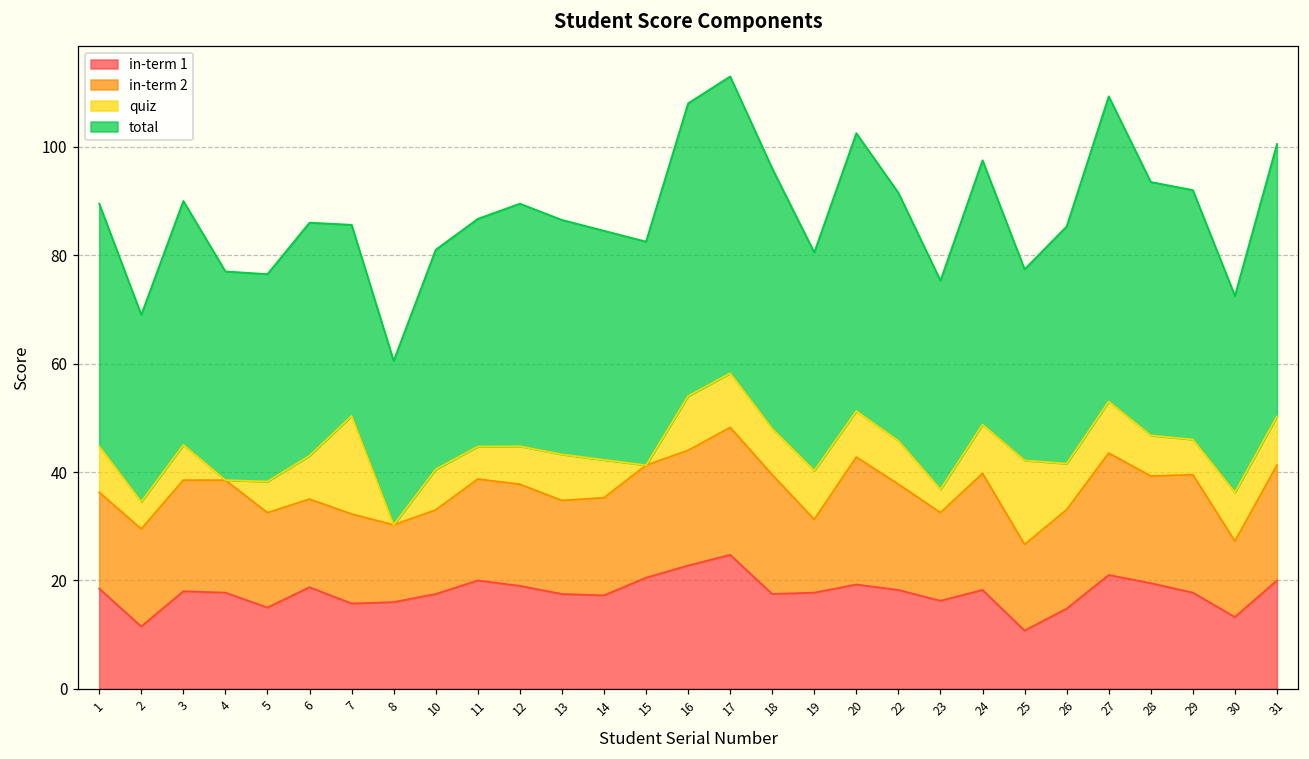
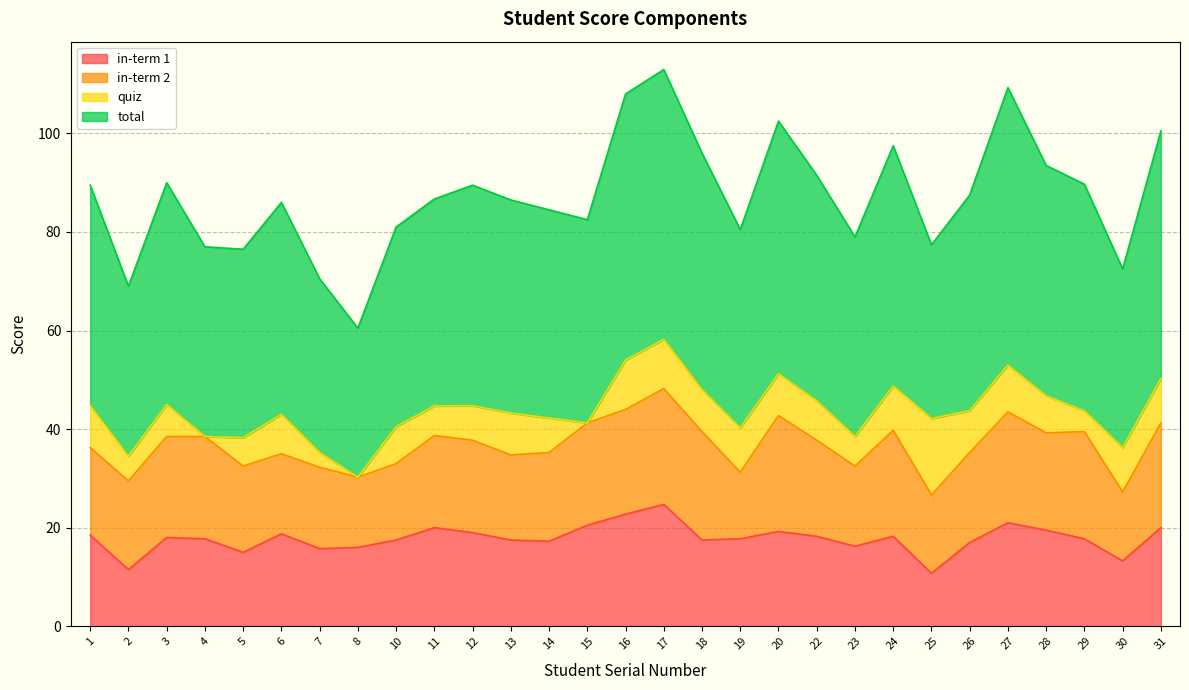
  {
    "in-term 1": {
      "1": 19,
      "2": 12,
      "3": 18,
      "4": 18,
      "5": 15,
      "6": 19,
      "7": 16,
      "8": 16,
      "10": 18,
      "11": 20,
      "12": 19,
      "13": 18,
      "14": 17,
      "15": 21,
      "16": 23,
      "17": 25,
      "18": 18,
      "19": 18,
      "20": 19,
      "22": 18,
      "23": 16,
      "24": 18,
      "25": 11,
-     "26": 15,
+     "26": 17,
      "27": 21,
      "28": 20,
      "29": 18,
      "30": 13,
      "31": 20
    },
    "in-term 2": {
      "1": 18,
      "2": 18,
      "3": 21,
      "5": 18,
      "6": 16,
      "7": 17,
      "10": 16,
      "11": 19,
      "12": 19,
      "13": 17,
      "14": 18,
      "16": 21,
      "17": 24,
      "18": 22,
      "19": 14,
      "20": 24,
      "22": 20,
      "23": 16,
      "24": 22,
      "25": 16,
      "26": 18,
      "27": 23,
      "28": 20,
      "29": 22,
      "30": 14,
      "31": 21
    },
    "quiz": {
      "1": 9,
      "2": 5,
      "3": 7,
      "5": 6,
      "6": 8,
-     "7": 18,
+     "7": 3,
      "10": 8,
      "11": 6,
      "12": 7,
      "13": 9,
      "14": 7,
      "16": 10,
      "17": 10,
      "18": 9,
      "19": 9,
      "20": 9,
      "22": 8,
-     "23": 4,
+     "23": 6,
      "24": 9,
      "25": 16,
      "26": 9,
      "27": 10,
      "28": 8,
-     "29": 7,
+     "29": 4,
      "30": 9,
      "31": 9
    },
    "total": {
      "1": 45,
      "2": 35,
      "3": 45,
      "4": 39,
      "5": 38,
      "6": 43,
      "7": 35,
      "8": 30,
      "10": 41,
      "11": 42,
      "12": 45,
      "13": 43,
      "14": 42,
      "15": 41,
      "16": 54,
      "17": 55,
      "18": 48,
      "19": 40,
      "20": 51,
      "22": 46,
-     "23": 39,
+     "23": 41,
      "24": 49,
      "25": 35,
      "26": 44,
      "27": 56,
      "28": 47,
      "29": 46,
      "30": 36,
      "31": 50
    }
  }
